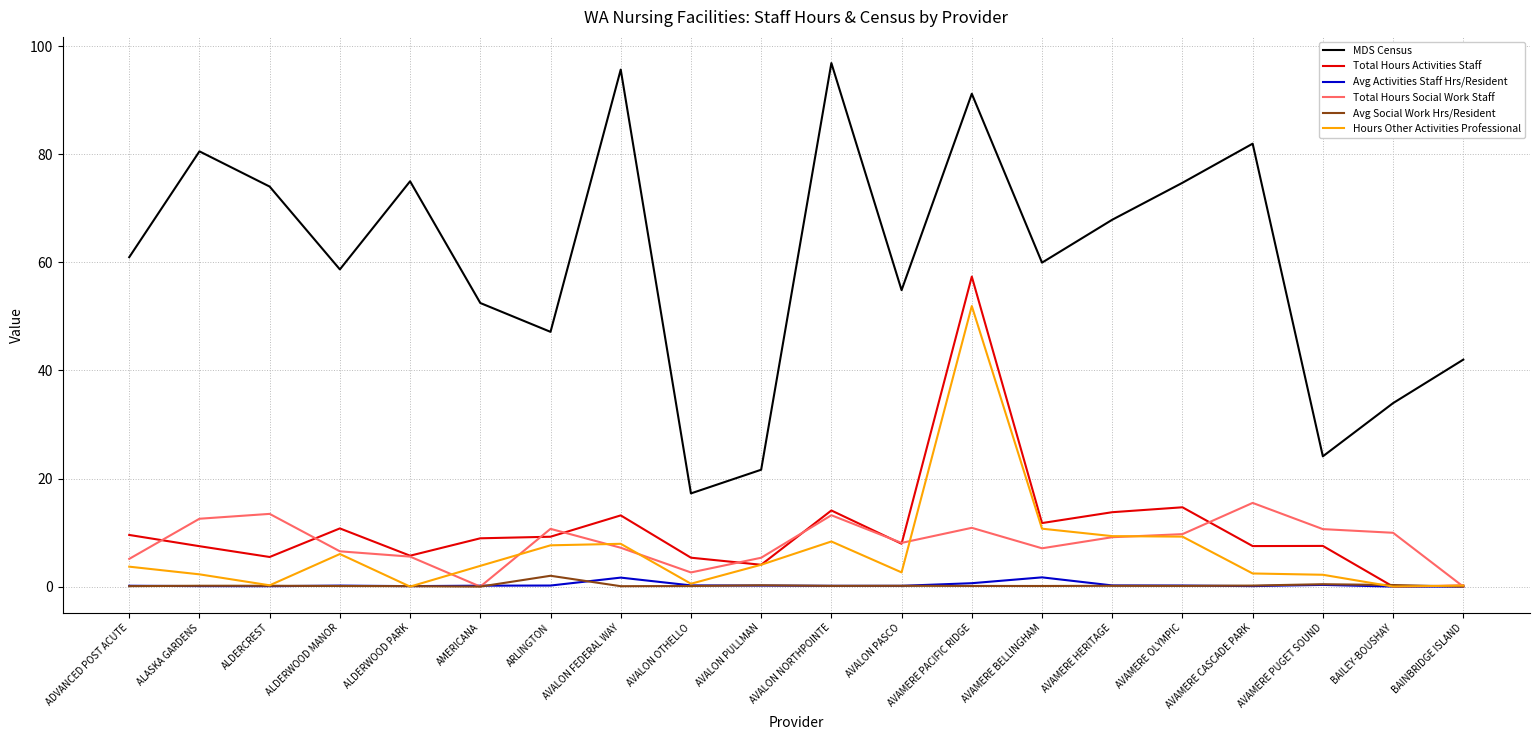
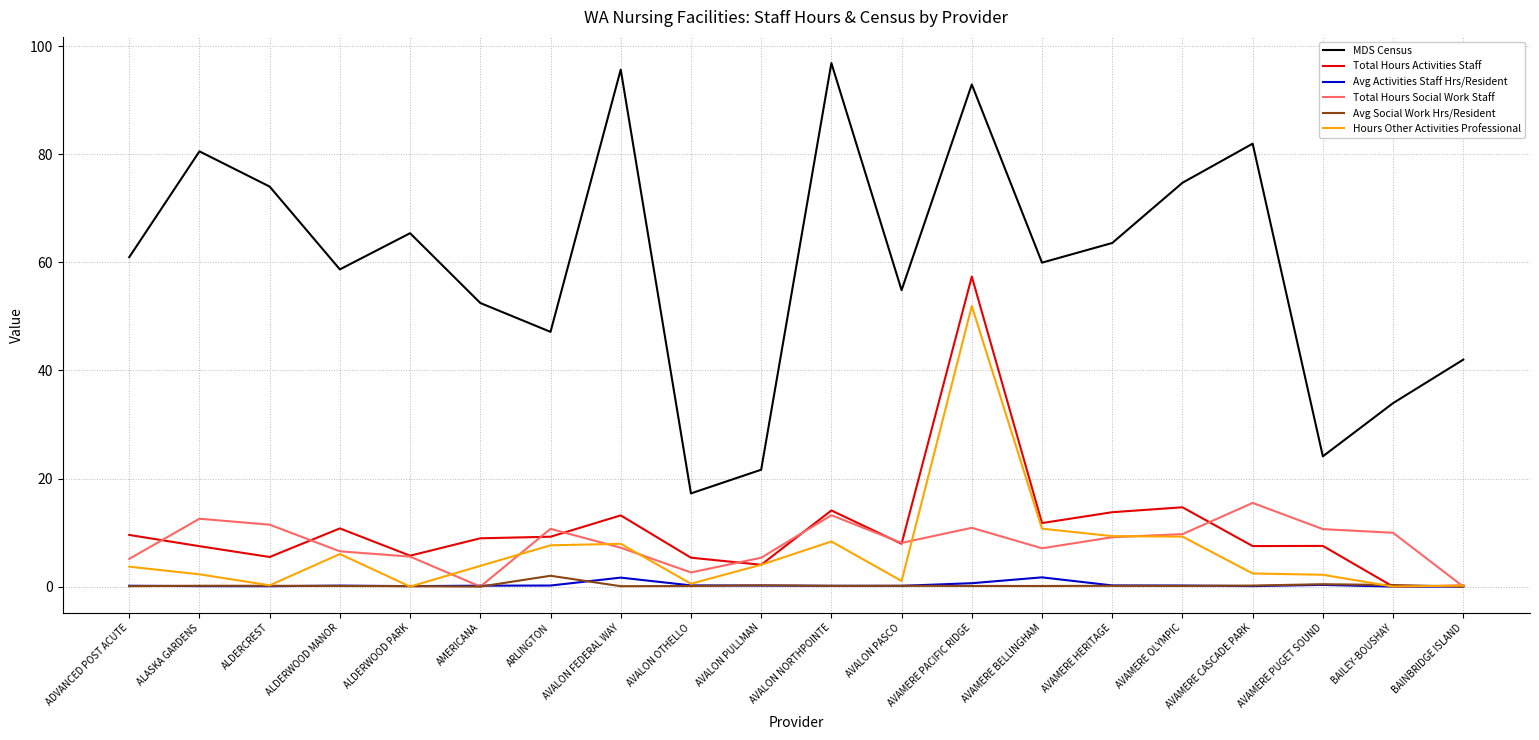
  {
    "MDS Census": {
      "ADVANCED POST ACUTE": 61,
      "ALASKA GARDENS": 81,
      "ALDERCREST": 74,
      "ALDERWOOD MANOR": 59,
-     "ALDERWOOD PARK": 75,
+     "ALDERWOOD PARK": 65,
      "AMERICANA": 52,
      "ARLINGTON": 47,
      "AVALON FEDERAL WAY": 96,
      "AVALON OTHELLO": 17,
      "AVALON PULLMAN": 22,
      "AVALON NORTHPOINTE": 97,
      "AVALON PASCO": 55,
-     "AVAMERE PACIFIC RIDGE": 91,
+     "AVAMERE PACIFIC RIDGE": 93,
      "AVAMERE BELLINGHAM": 60,
-     "AVAMERE HERITAGE": 68,
+     "AVAMERE HERITAGE": 64,
      "AVAMERE OLYMPIC": 75,
      "AVAMERE CASCADE PARK": 82,
      "AVAMERE PUGET SOUND": 24,
      "BAILEY-BOUSHAY": 34,
      "BAINBRIDGE ISLAND": 42
    },
    "Total Hours Activities Staff": {
      "ADVANCED POST ACUTE": 10,
      "ALASKA GARDENS": 7,
      "ALDERCREST": 5,
      "ALDERWOOD MANOR": 11,
      "AMERICANA": 9,
      "ARLINGTON": 9,
      "AVALON FEDERAL WAY": 13,
      "AVALON OTHELLO": 5,
      "AVALON NORTHPOINTE": 14,
      "AVAMERE PACIFIC RIDGE": 57,
      "AVAMERE BELLINGHAM": 12,
      "AVAMERE HERITAGE": 14,
      "AVAMERE OLYMPIC": 15,
      "AVAMERE CASCADE PARK": 8,
      "AVAMERE PUGET SOUND": 8
    },
    "Avg Activities Staff Hrs/Resident": {
      "ARLINGTON": 0,
      "AVALON FEDERAL WAY": 2,
      "AVAMERE PACIFIC RIDGE": 1,
      "AVAMERE BELLINGHAM": 2
    },
    "Total Hours Social Work Staff": {
      "ADVANCED POST ACUTE": 5,
      "ALASKA GARDENS": 13,
-     "ALDERCREST": 13,
+     "ALDERCREST": 11,
      "ALDERWOOD MANOR": 7,
      "ARLINGTON": 11,
      "AVALON FEDERAL WAY": 7,
      "AVALON OTHELLO": 3,
      "AVALON PULLMAN": 5,
      "AVALON NORTHPOINTE": 13,
      "AVAMERE PACIFIC RIDGE": 11,
      "AVAMERE BELLINGHAM": 7,
      "AVAMERE CASCADE PARK": 15,
      "AVAMERE PUGET SOUND": 11,
      "BAILEY-BOUSHAY": 10
    },
    "Avg Social Work Hrs/Resident": {
      "ARLINGTON": 2,
      "AVALON FEDERAL WAY": 0,
      "AVAMERE PACIFIC RIDGE": 0,
      "AVAMERE BELLINGHAM": 0
    },
    "Hours Other Activities Professional": {
      "ADVANCED POST ACUTE": 4,
      "ALASKA GARDENS": 2,
      "ALDERWOOD MANOR": 6,
      "AMERICANA": 4,
      "ARLINGTON": 8,
      "AVALON FEDERAL WAY": 8,
      "AVALON NORTHPOINTE": 8,
-     "AVALON PASCO": 3,
+     "AVALON PASCO": 1,
      "AVAMERE PACIFIC RIDGE": 52,
      "AVAMERE BELLINGHAM": 11,
      "AVAMERE CASCADE PARK": 2,
      "AVAMERE PUGET SOUND": 2
    }
  }
